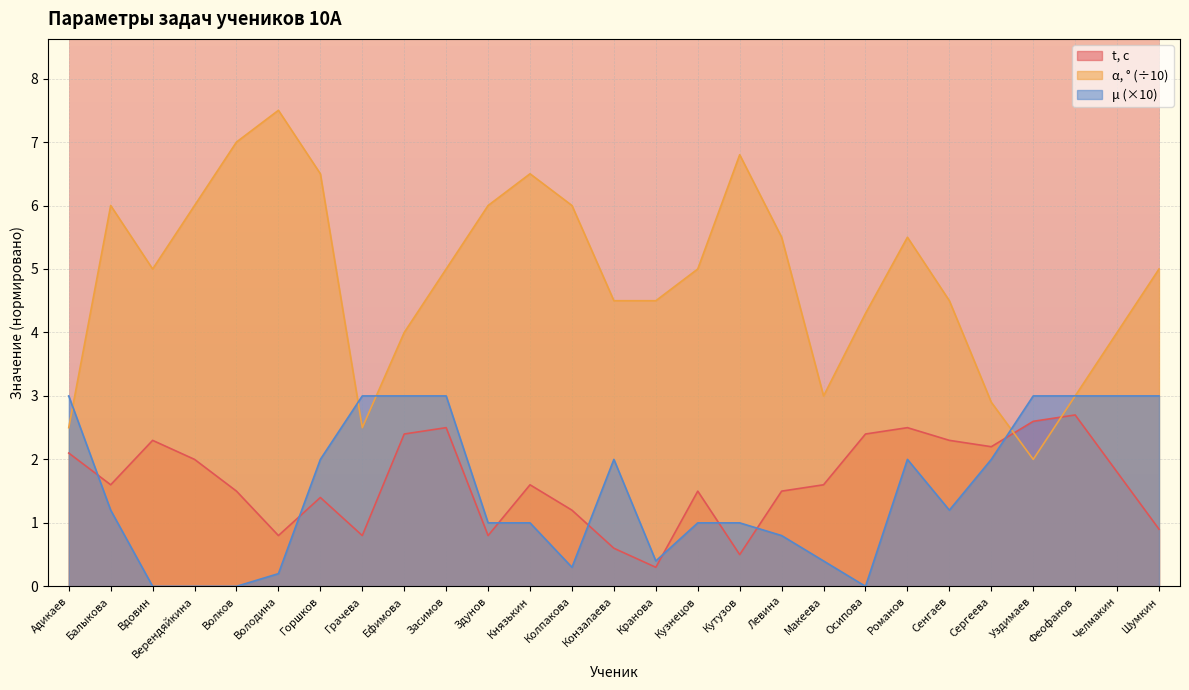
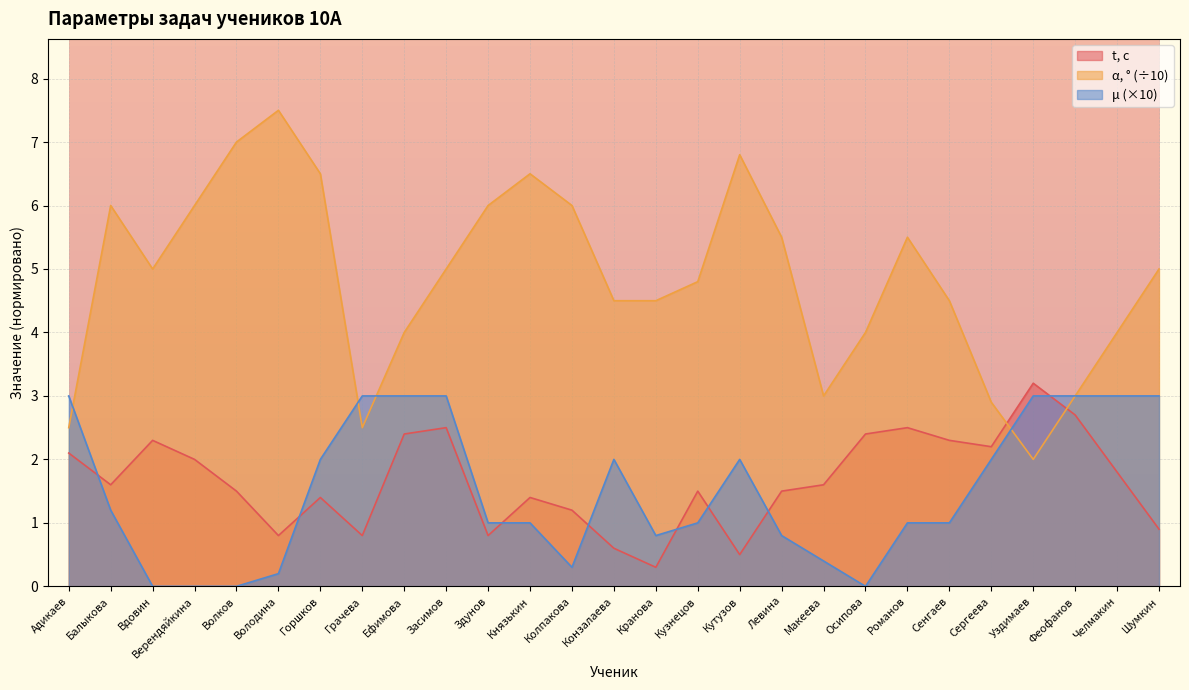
  {
    "t, с": {
      "Адикаев": 2.1,
      "Балыкова": 1.6,
      "Вдовин": 2.3,
      "Верендяйкина": 2.0,
      "Волков": 1.5,
      "Володина": 0.8,
      "Горшков": 1.4,
      "Грачева": 0.8,
      "Ефимова": 2.4,
      "Засимов": 2.5,
      "Здунов": 0.8,
-     "Князькин": 1.6,
+     "Князькин": 1.4,
      "Колпакова": 1.2,
      "Конзалаева": 0.6,
      "Кранова": 0.3,
      "Кузнецов": 1.5,
      "Кутузов": 0.5,
      "Левина": 1.5,
      "Макеева": 1.6,
      "Осипова": 2.4,
      "Романов": 2.5,
      "Сенгаев": 2.3,
      "Сергеева": 2.2,
-     "Уздимаев": 2.6,
+     "Уздимаев": 3.2,
      "Феофанов": 2.7,
      "Челмакин": 1.8,
      "Шумкин": 0.9
    },
    "α, ° (÷10)": {
      "Адикаев": 2.5,
      "Балыкова": 6.0,
      "Вдовин": 5.0,
      "Верендяйкина": 6.0,
      "Волков": 7.0,
      "Володина": 7.5,
      "Горшков": 6.5,
      "Грачева": 2.5,
      "Ефимова": 4.0,
      "Засимов": 5.0,
      "Здунов": 6.0,
      "Князькин": 6.5,
      "Колпакова": 6.0,
      "Конзалаева": 4.5,
      "Кранова": 4.5,
-     "Кузнецов": 5.0,
+     "Кузнецов": 4.8,
      "Кутузов": 6.8,
      "Левина": 5.5,
      "Макеева": 3.0,
-     "Осипова": 4.3,
+     "Осипова": 4.0,
      "Романов": 5.5,
      "Сенгаев": 4.5,
      "Сергеева": 2.9,
      "Уздимаев": 2.0,
      "Челмакин": 4.0,
      "Шумкин": 5.0
    },
    "μ (×10)": {
      "Адикаев": 3.0,
      "Балыкова": 1.2,
      "Вдовин": 0.0,
      "Верендяйкина": 0.0,
      "Волков": 0.0,
      "Володина": 0.2,
      "Горшков": 2.0,
      "Грачева": 3.0,
      "Ефимова": 3.0,
      "Засимов": 3.0,
      "Здунов": 1.0,
      "Князькин": 1.0,
      "Колпакова": 0.3,
      "Конзалаева": 2.0,
-     "Кранова": 0.4,
+     "Кранова": 0.8,
      "Кузнецов": 1.0,
-     "Кутузов": 1.0,
+     "Кутузов": 2.0,
      "Левина": 0.8,
      "Макеева": 0.4,
      "Осипова": 0.0,
-     "Романов": 2.0,
-     "Сенгаев": 1.2,
+     "Романов": 1.0,
+     "Сенгаев": 1.0,
      "Сергеева": 2.0,
      "Уздимаев": 3.0,
      "Челмакин": 3.0,
      "Шумкин": 3.0
    }
  }
